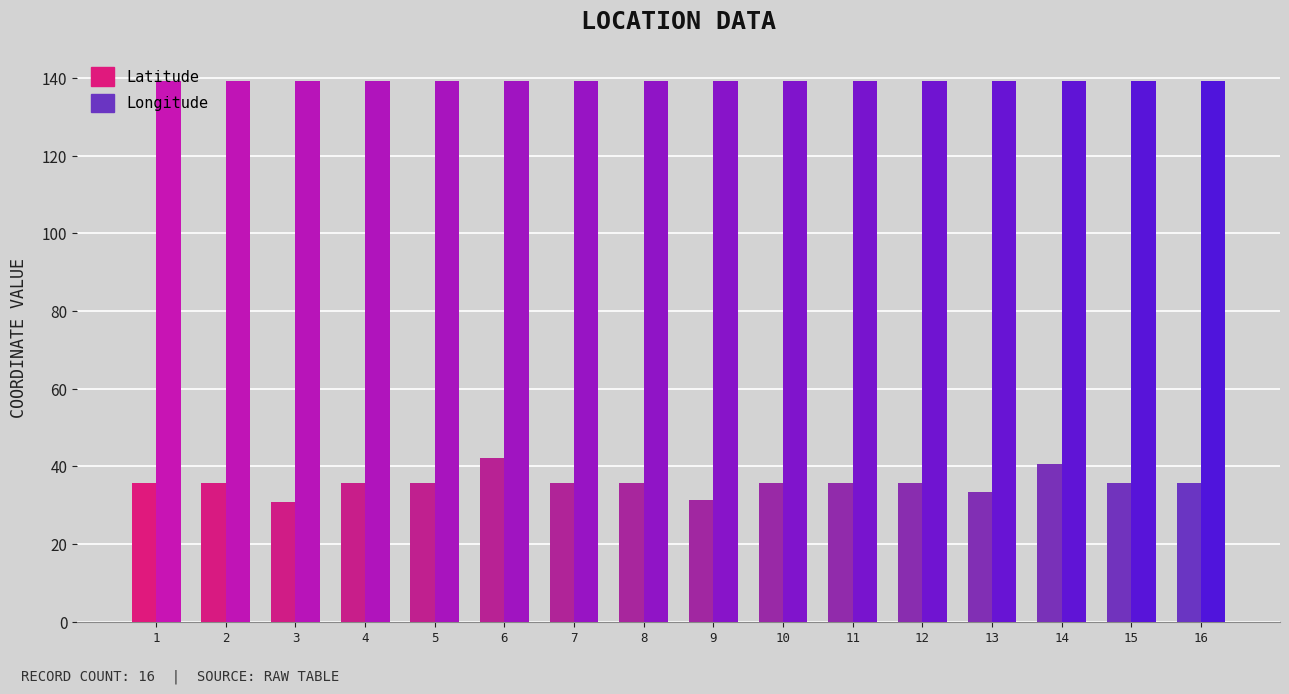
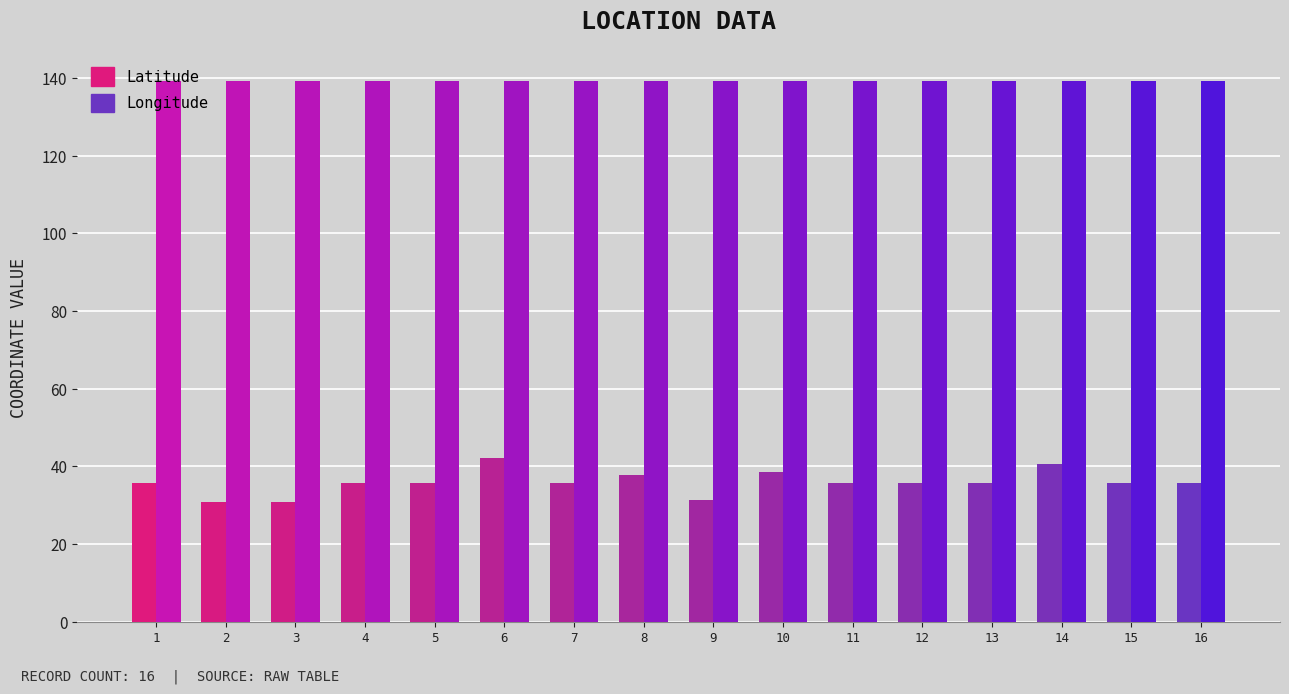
  {
    "Latitude": {
      "1": 36,
-     "2": 36,
+     "2": 31,
      "3": 31,
      "4": 36,
      "5": 36,
      "6": 42,
      "7": 36,
-     "8": 36,
+     "8": 38,
      "9": 31,
-     "10": 36,
+     "10": 39,
      "11": 36,
      "12": 36,
-     "13": 34,
+     "13": 36,
      "14": 41,
      "15": 36,
      "16": 36
    }
  }
